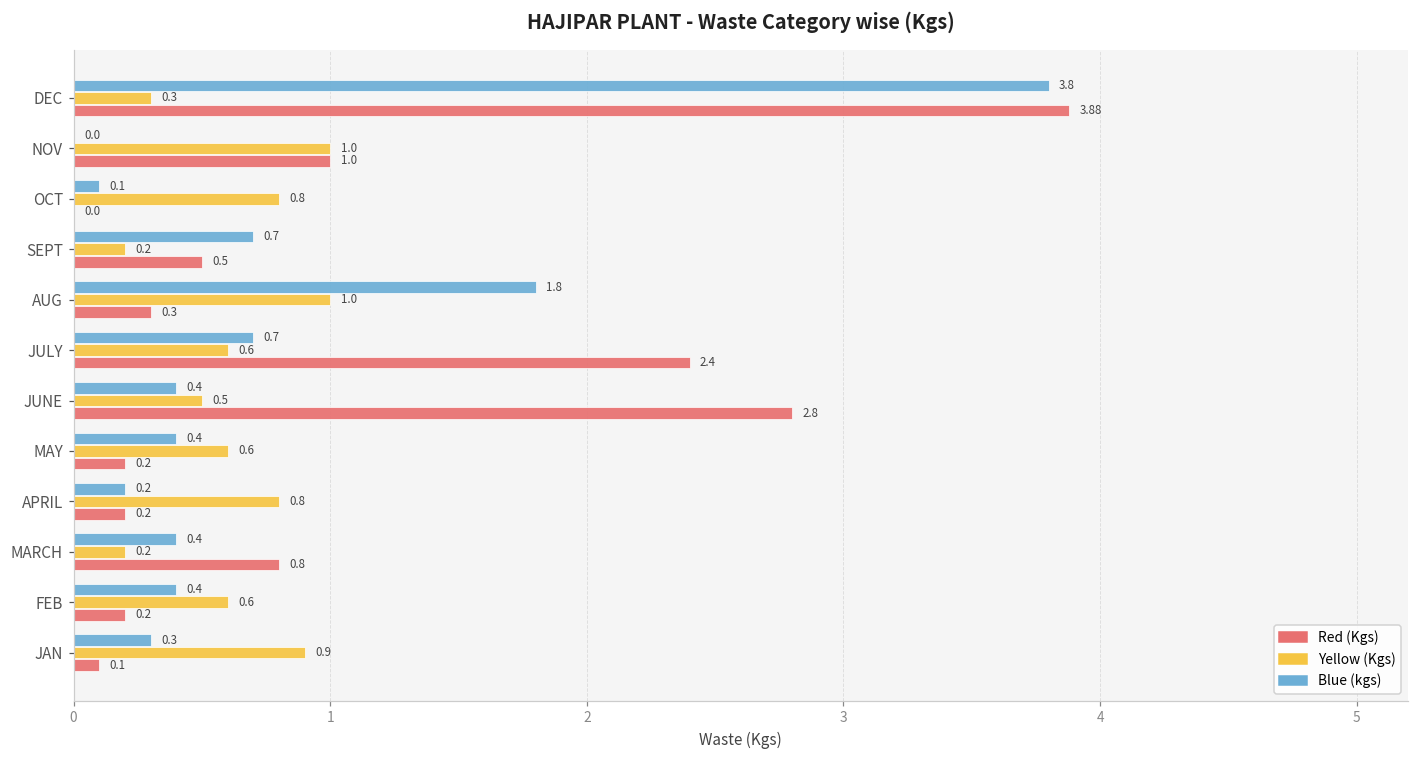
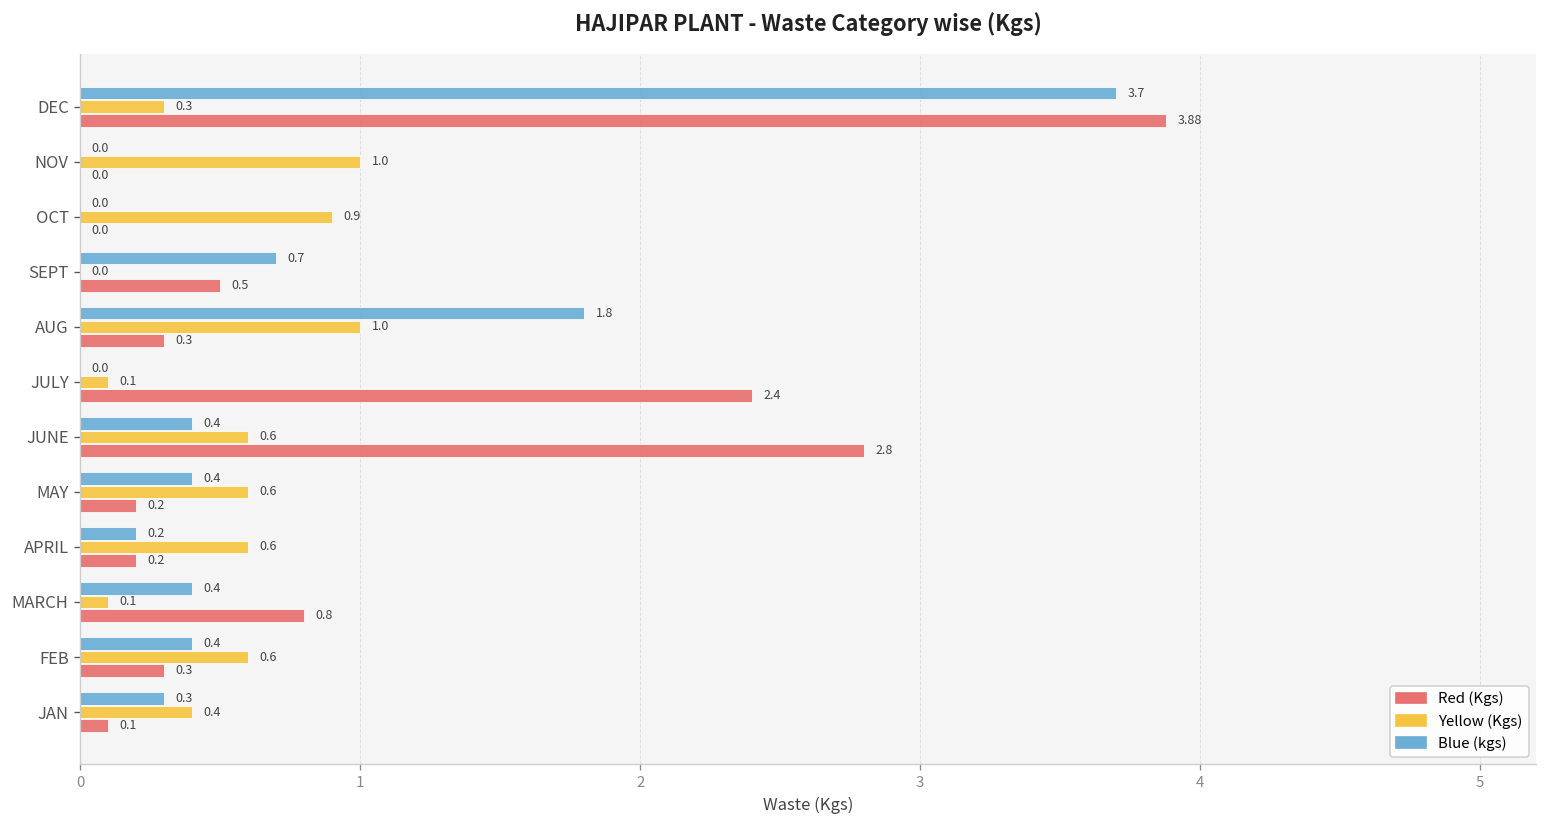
  {
    "Red (Kgs)": {
      "DEC": 3.88,
-     "NOV": 1.0,
+     "NOV": 0.0,
      "OCT": 0.0,
      "SEPT": 0.5,
      "AUG": 0.3,
      "JULY": 2.4,
      "JUNE": 2.8,
      "MAY": 0.2,
      "APRIL": 0.2,
      "MARCH": 0.8,
-     "FEB": 0.2,
+     "FEB": 0.3,
      "JAN": 0.1
    },
    "Yellow (Kgs)": {
      "DEC": 0.3,
      "NOV": 1.0,
-     "OCT": 0.8,
-     "SEPT": 0.2,
+     "OCT": 0.9,
+     "SEPT": 0.0,
      "AUG": 1.0,
-     "JULY": 0.6,
-     "JUNE": 0.5,
+     "JULY": 0.1,
+     "JUNE": 0.6,
      "MAY": 0.6,
-     "APRIL": 0.8,
-     "MARCH": 0.2,
+     "APRIL": 0.6,
+     "MARCH": 0.1,
      "FEB": 0.6,
-     "JAN": 0.9
+     "JAN": 0.4
    },
    "Blue (kgs)": {
-     "DEC": 3.8,
+     "DEC": 3.7,
      "NOV": 0.0,
-     "OCT": 0.1,
+     "OCT": 0.0,
      "SEPT": 0.7,
      "AUG": 1.8,
-     "JULY": 0.7,
+     "JULY": 0.0,
      "JUNE": 0.4,
      "MAY": 0.4,
      "APRIL": 0.2,
      "MARCH": 0.4,
      "FEB": 0.4,
      "JAN": 0.3
    }
  }
